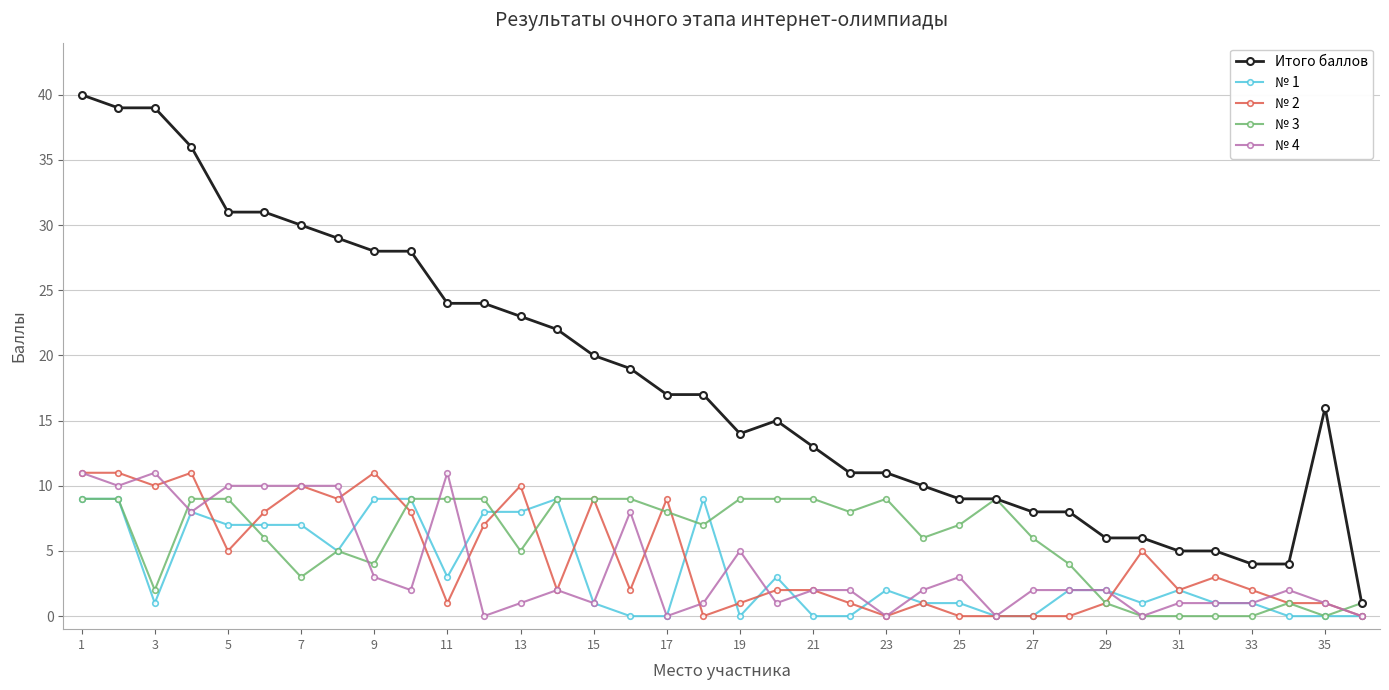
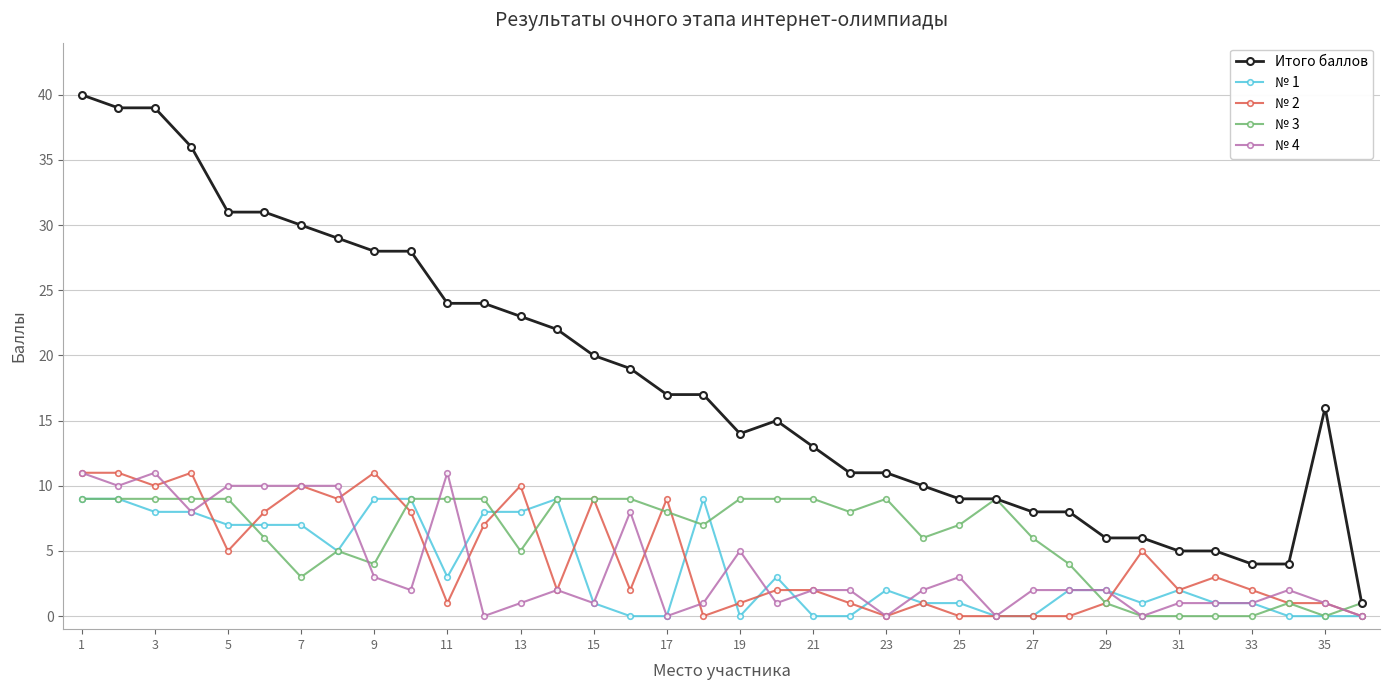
  {
    "Итого баллов": {
      "1": 40,
      "3": 39,
      "5": 31,
      "7": 30,
      "9": 28,
      "11": 24,
      "13": 23,
      "15": 20,
      "17": 17,
      "19": 14,
      "21": 13,
      "23": 11,
      "25": 9,
      "27": 8,
      "29": 6,
      "31": 5,
      "33": 4,
      "35": 16
    },
    "№ 1": {
-     "3": 1,
+     "3": 8,
      "5": 7,
      "7": 7,
      "9": 9,
      "11": 3,
      "13": 8,
      "19": 0,
      "21": 0,
      "23": 2,
      "25": 1
    },
    "№ 2": {
      "3": 10,
      "5": 5,
      "9": 11,
      "11": 1,
      "13": 10,
      "17": 9,
      "19": 1,
      "25": 0,
      "33": 2
    },
    "№ 3": {
-     "3": 2,
+     "3": 9,
      "5": 9,
      "7": 3,
      "9": 4,
      "11": 9,
      "13": 5,
      "17": 8,
      "19": 9,
      "21": 9,
      "23": 9,
      "25": 7,
      "27": 6,
      "31": 0,
      "33": 0
    },
    "№ 4": {
      "3": 11,
      "5": 10,
      "9": 3,
      "11": 11,
      "13": 1,
      "19": 5,
      "25": 3,
      "27": 2,
      "31": 1
    }
  }
